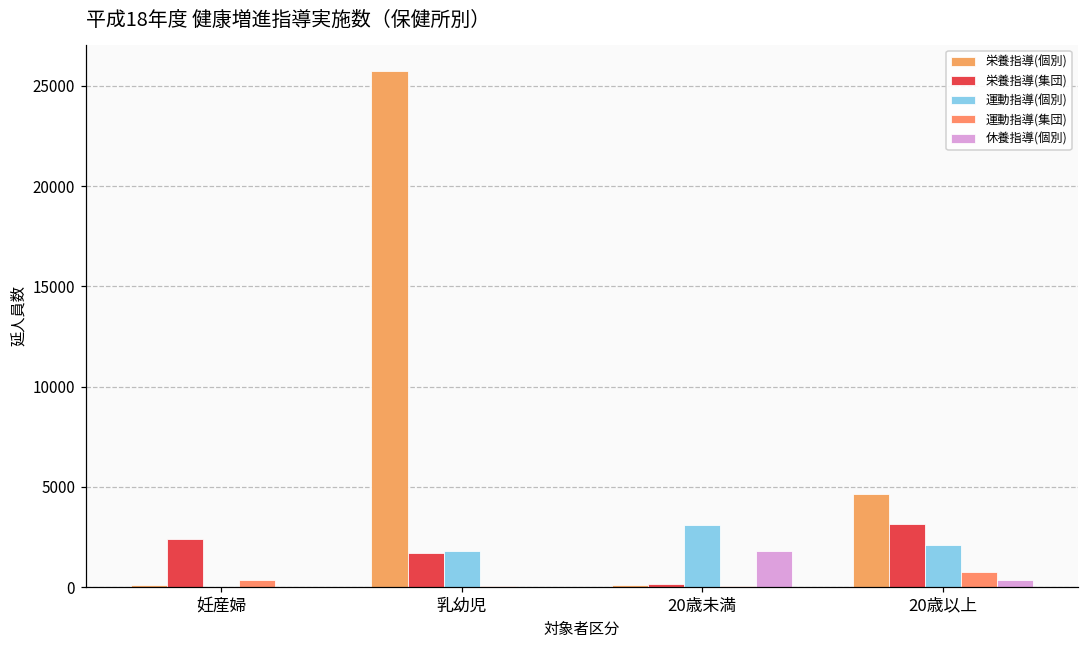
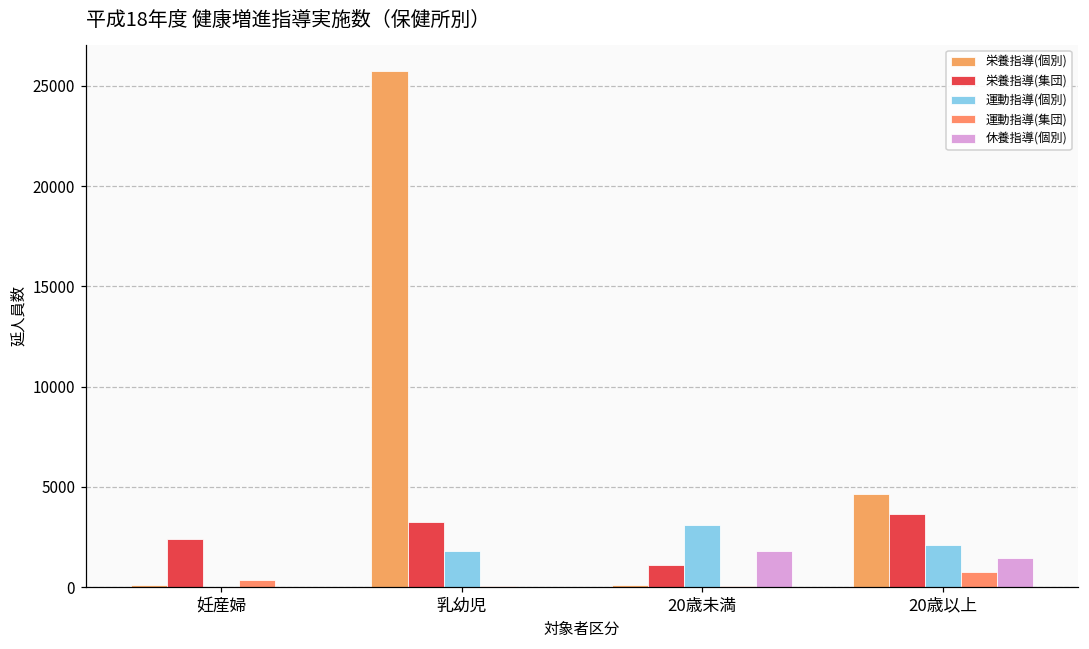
  {
    "栄養指導(集団)": {
      "妊産婦": 2400,
-     "乳幼児": 1700,
-     "20歳未満": 200,
-     "20歳以上": 3100
+     "乳幼児": 3300,
+     "20歳未満": 1100,
+     "20歳以上": 3600
    },
    "運動指導(個別)": {
      "乳幼児": 1800,
      "20歳未満": 3100,
      "20歳以上": 2100
    },
    "休養指導(個別)": {
      "乳幼児": 0,
      "20歳未満": 1800,
-     "20歳以上": 300
+     "20歳以上": 1400
    }
  }
